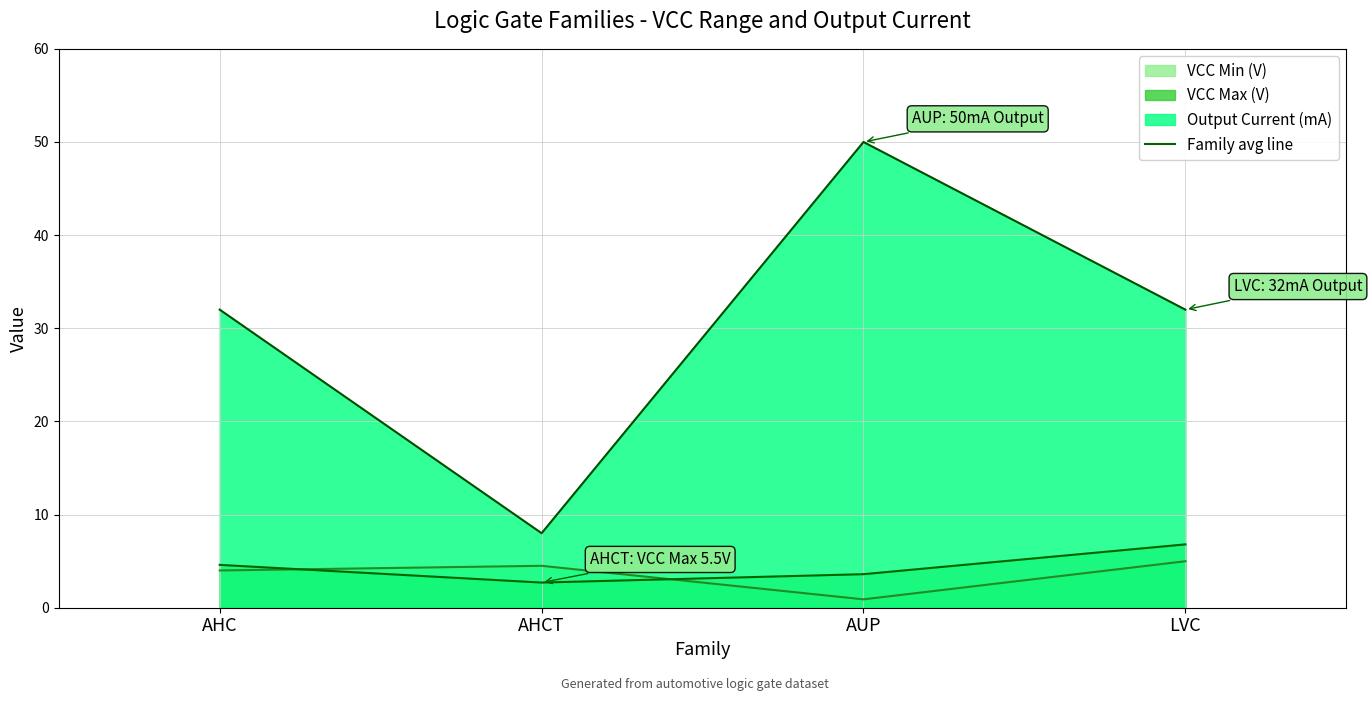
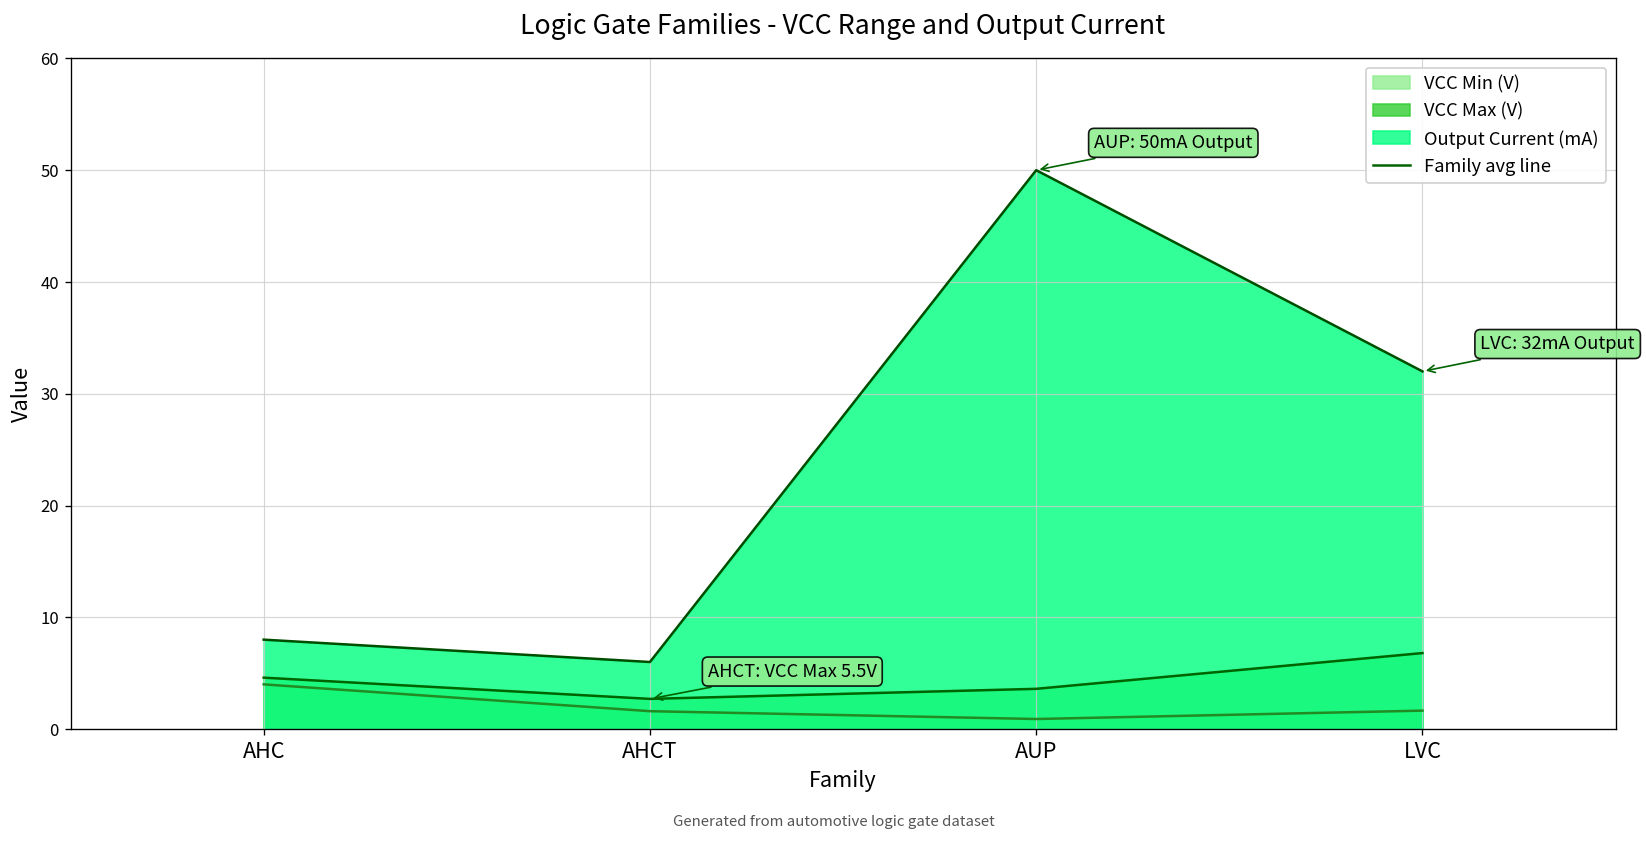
  {
    "VCC Min (V)": {
      "AHC": 4,
-     "AHCT": 5,
+     "AHCT": 2,
      "AUP": 1,
-     "LVC": 5
+     "LVC": 2
    },
    "VCC Max (V)": {
      "AHC": 5,
      "AUP": 4,
      "LVC": 7
    },
    "Output Current (mA)": {
-     "AHC": 32,
-     "AHCT": 8
+     "AHC": 8,
+     "AHCT": 6
    }
  }
